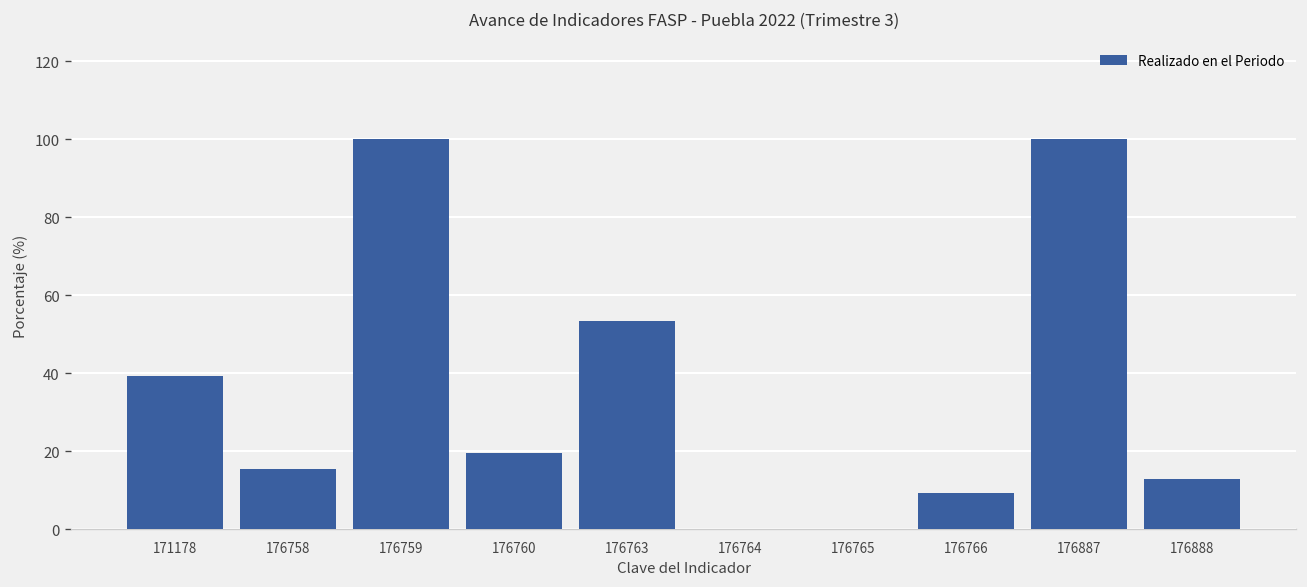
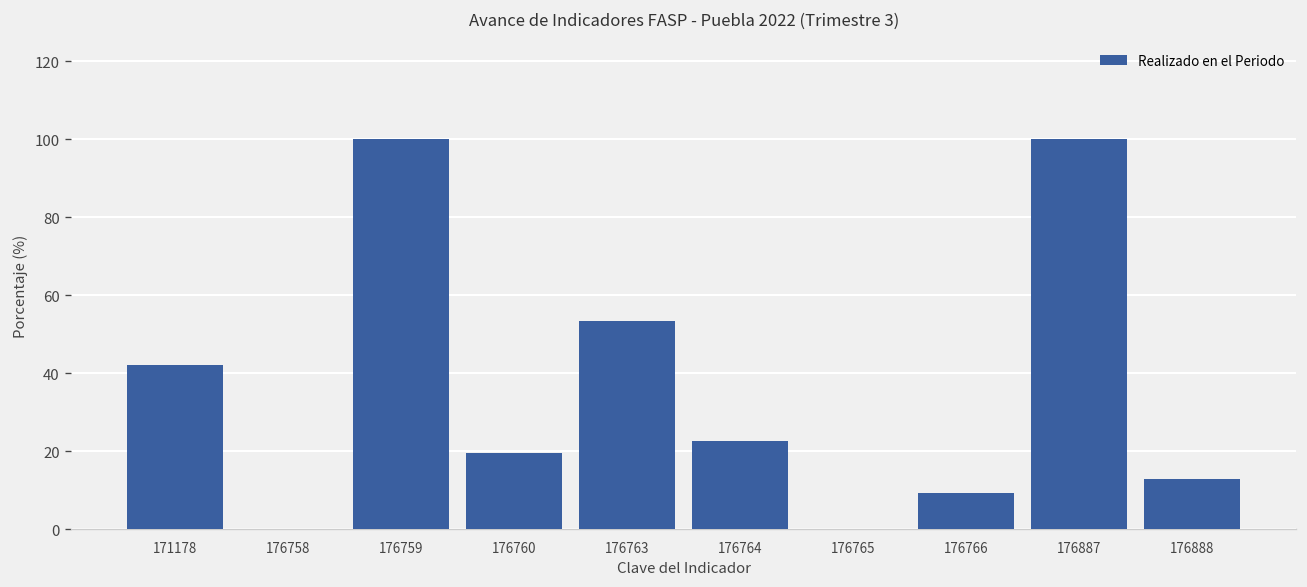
  {
-   "171178": 39,
-   "176758": 16,
+   "171178": 42,
+   "176758": 0,
    "176759": 100,
    "176760": 19,
    "176763": 53,
-   "176764": 0,
+   "176764": 23,
    "176765": 0,
    "176766": 9,
    "176887": 100,
    "176888": 13
  }
